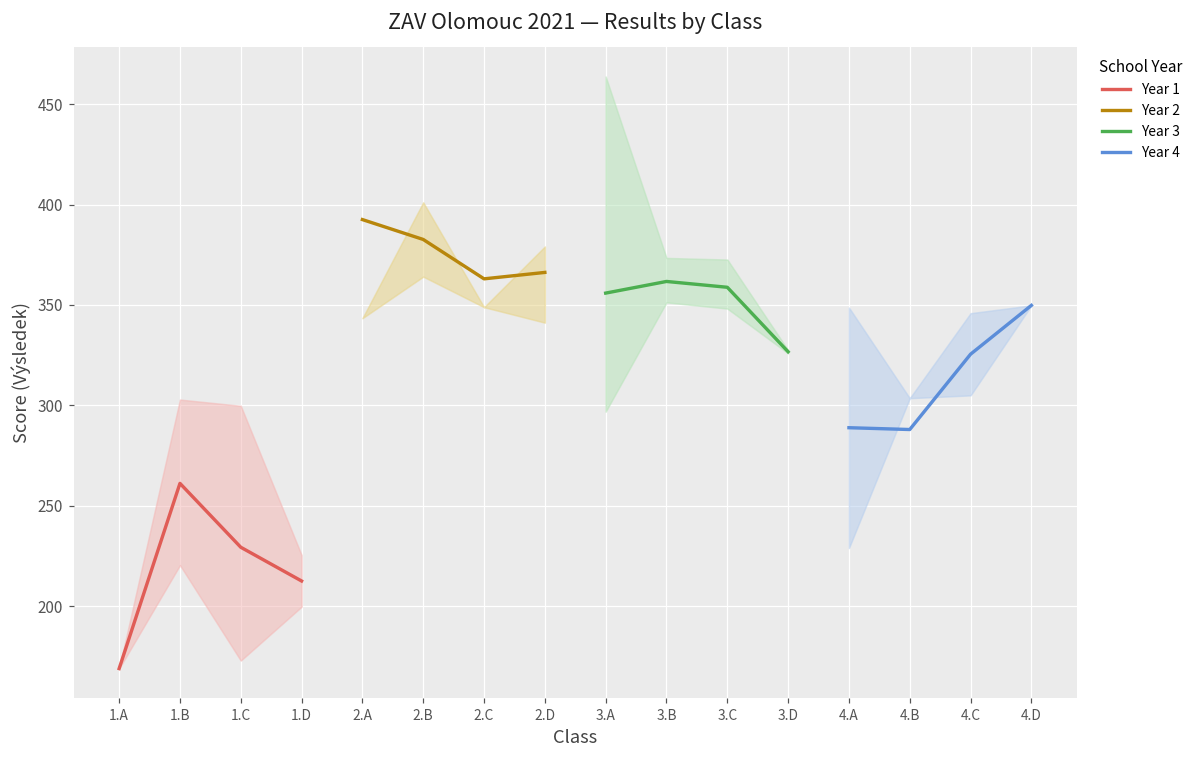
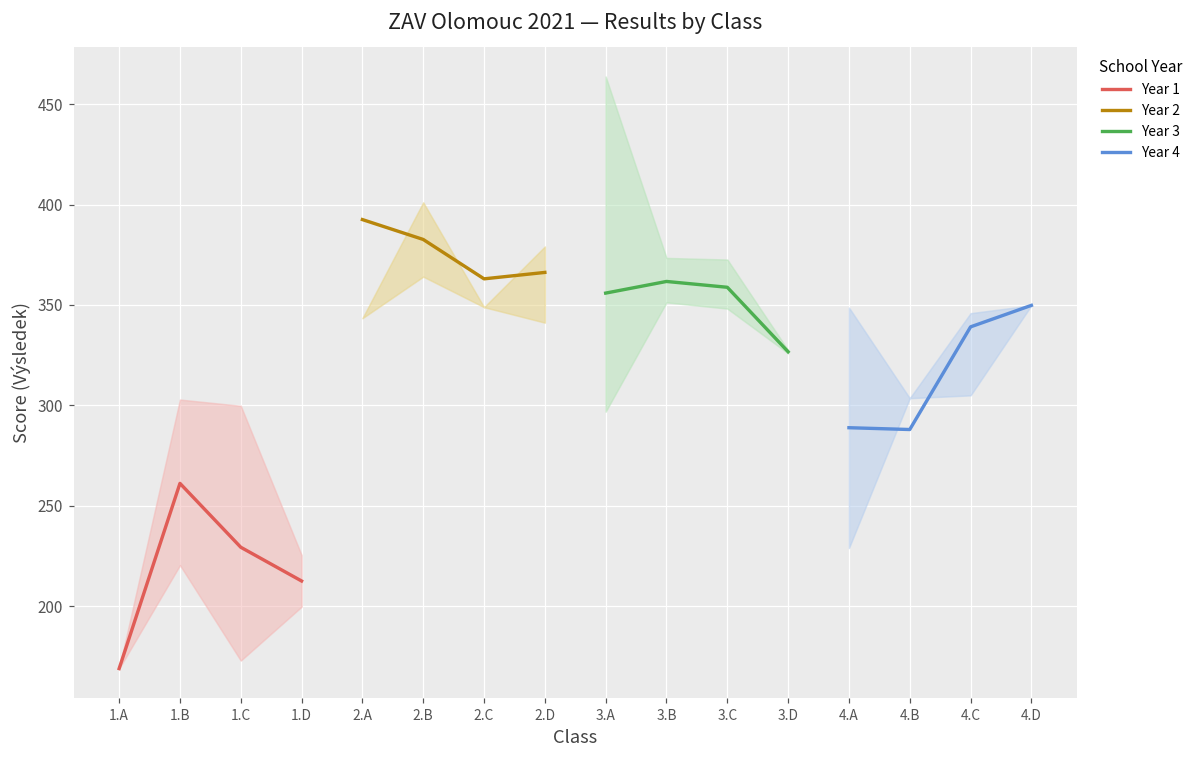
  {
    "Year 1": {
      "1.B": 261,
      "1.C": 229,
      "1.D": 213
    },
    "Year 2": {
      "2.A": 393,
      "2.B": 383,
      "2.C": 363,
      "2.D": 366
    },
    "Year 3": {
      "3.A": 356,
      "3.B": 362,
      "3.C": 359
    },
    "Year 4": {
      "4.A": 289,
      "4.B": 288,
-     "4.C": 326
+     "4.C": 339
    }
  }
